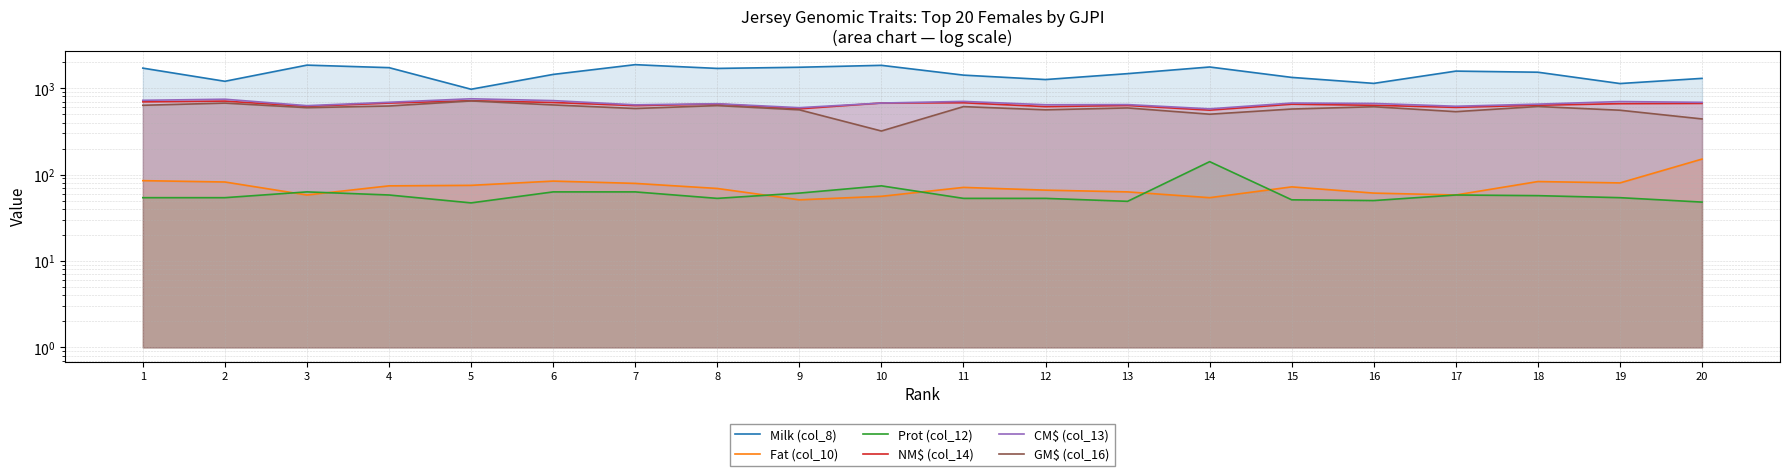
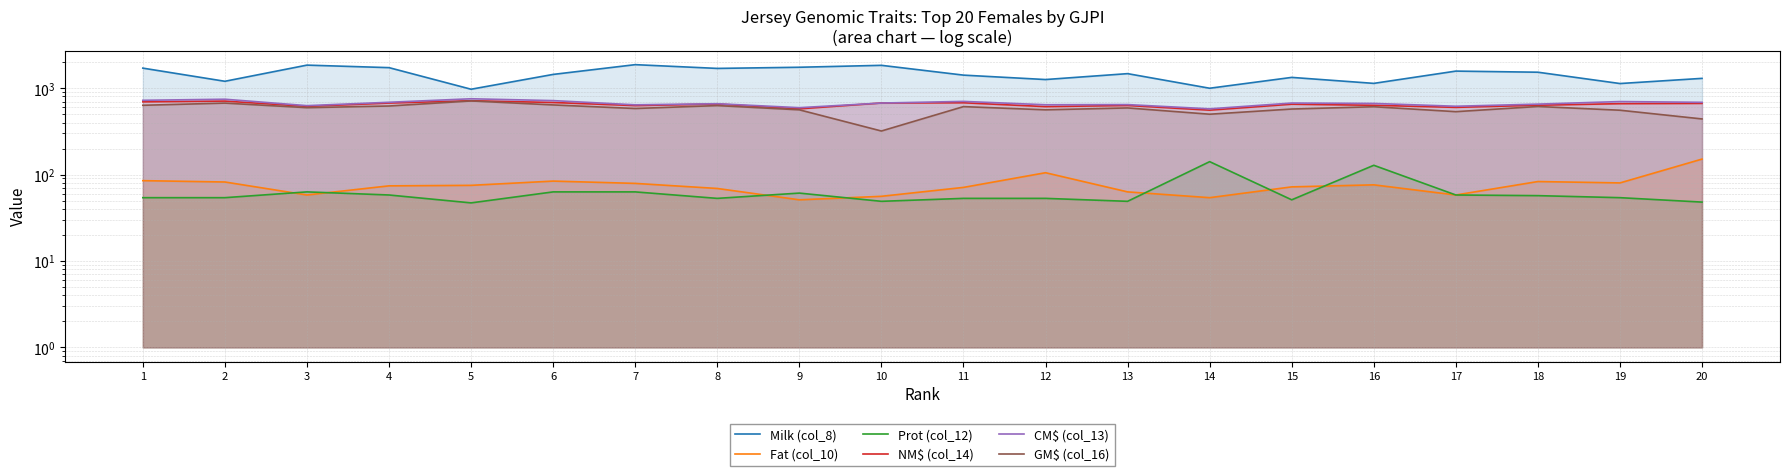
  {
    "Milk (col_8)": {
      "1": 1700,
      "2": 1200,
      "3": 1800,
      "4": 1700,
      "5": 1000,
      "6": 1400,
      "7": 1900,
      "8": 1700,
      "9": 1700,
      "10": 1800,
      "11": 1400,
      "12": 1300,
      "13": 1500,
-     "14": 1800,
+     "14": 1000,
      "15": 1300,
      "16": 1100,
      "17": 1600,
      "18": 1500,
      "19": 1100,
      "20": 1300
    },
    "Fat (col_10)": {
      "1": 90,
      "2": 80,
      "3": 60,
      "4": 70,
      "5": 80,
      "6": 80,
      "7": 80,
      "8": 70,
      "9": 50,
      "10": 60,
      "11": 70,
-     "12": 70,
+     "12": 110,
      "13": 60,
      "14": 50,
      "15": 70,
-     "16": 60,
+     "16": 80,
      "18": 80,
      "19": 80,
      "20": 150
    },
    "Prot (col_12)": {
      "1": 50,
      "2": 50,
      "3": 60,
      "4": 60,
      "5": 50,
      "6": 60,
      "7": 60,
      "8": 50,
      "9": 60,
-     "10": 70,
+     "10": 50,
      "11": 50,
      "12": 50,
      "13": 50,
      "14": 140,
      "15": 50,
-     "16": 50,
+     "16": 130,
      "18": 60,
      "19": 50,
      "20": 50
    },
    "GM$ (col_16)": {
      "1": 600,
      "4": 600,
      "7": 600,
      "10": 320,
      "11": 600,
      "12": 600,
      "14": 500,
      "15": 600,
      "17": 500,
      "19": 600,
      "20": 400
    }
  }
